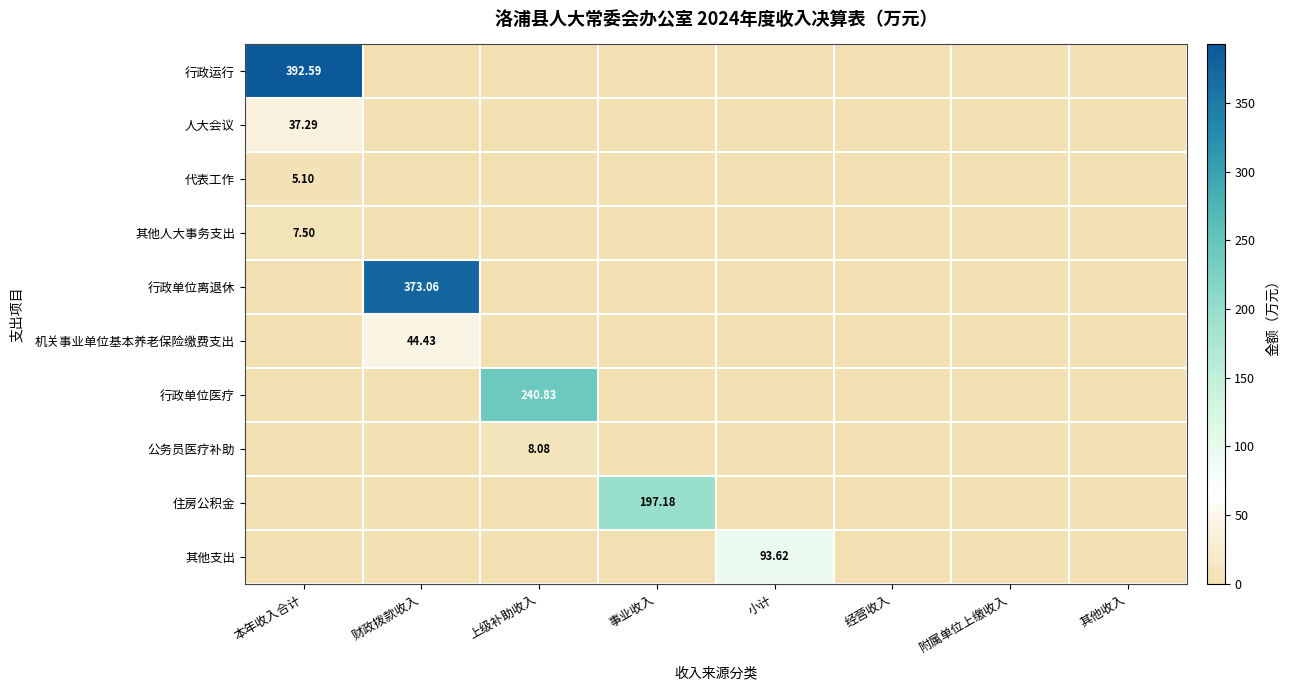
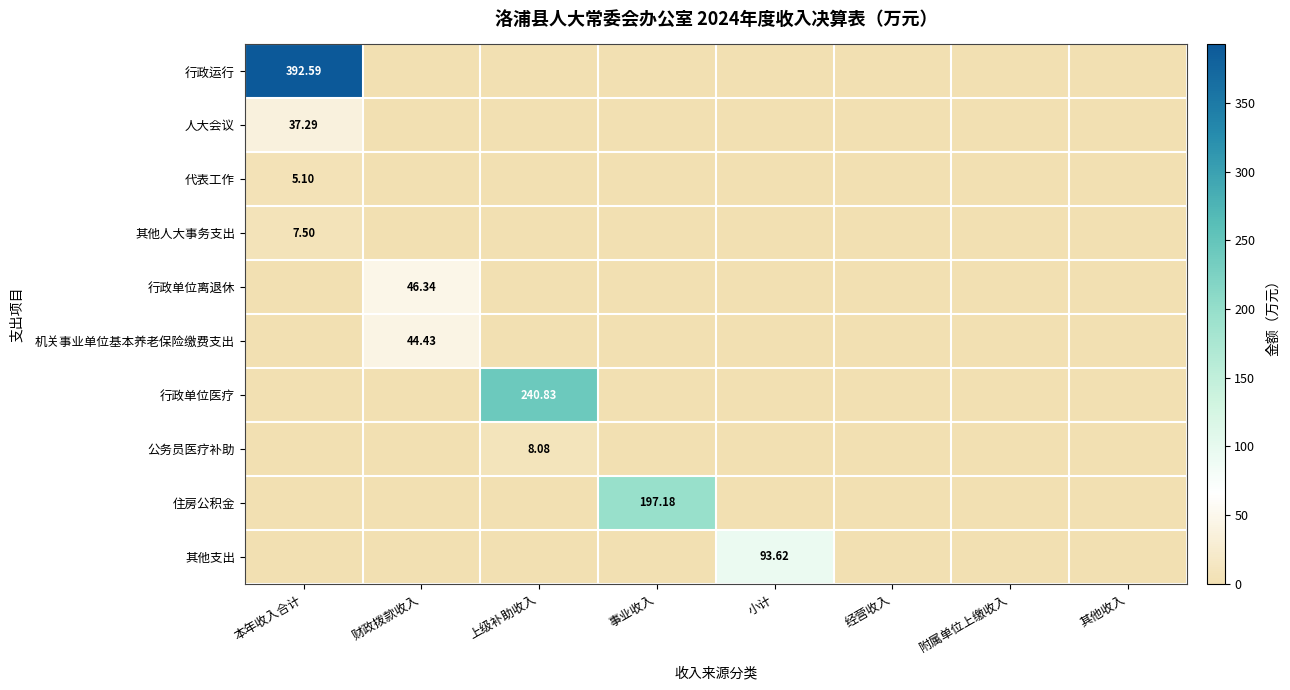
  {
    "行政运行": {
      "本年收入合计": 392.59
    },
    "人大会议": {
      "本年收入合计": 37.29
    },
    "代表工作": {
      "本年收入合计": 5.10
    },
    "其他人大事务支出": {
      "本年收入合计": 7.50
    },
    "行政单位离退休": {
-     "财政拨款收入": 373.06
+     "财政拨款收入": 46.34
    },
    "机关事业单位基本养老保险缴费支出": {
      "财政拨款收入": 44.43
    },
    "行政单位医疗": {
      "上级补助收入": 240.83
    },
    "公务员医疗补助": {
      "上级补助收入": 8.08
    },
    "住房公积金": {
      "事业收入": 197.18
    },
    "其他支出": {
      "小计": 93.62
    }
  }
